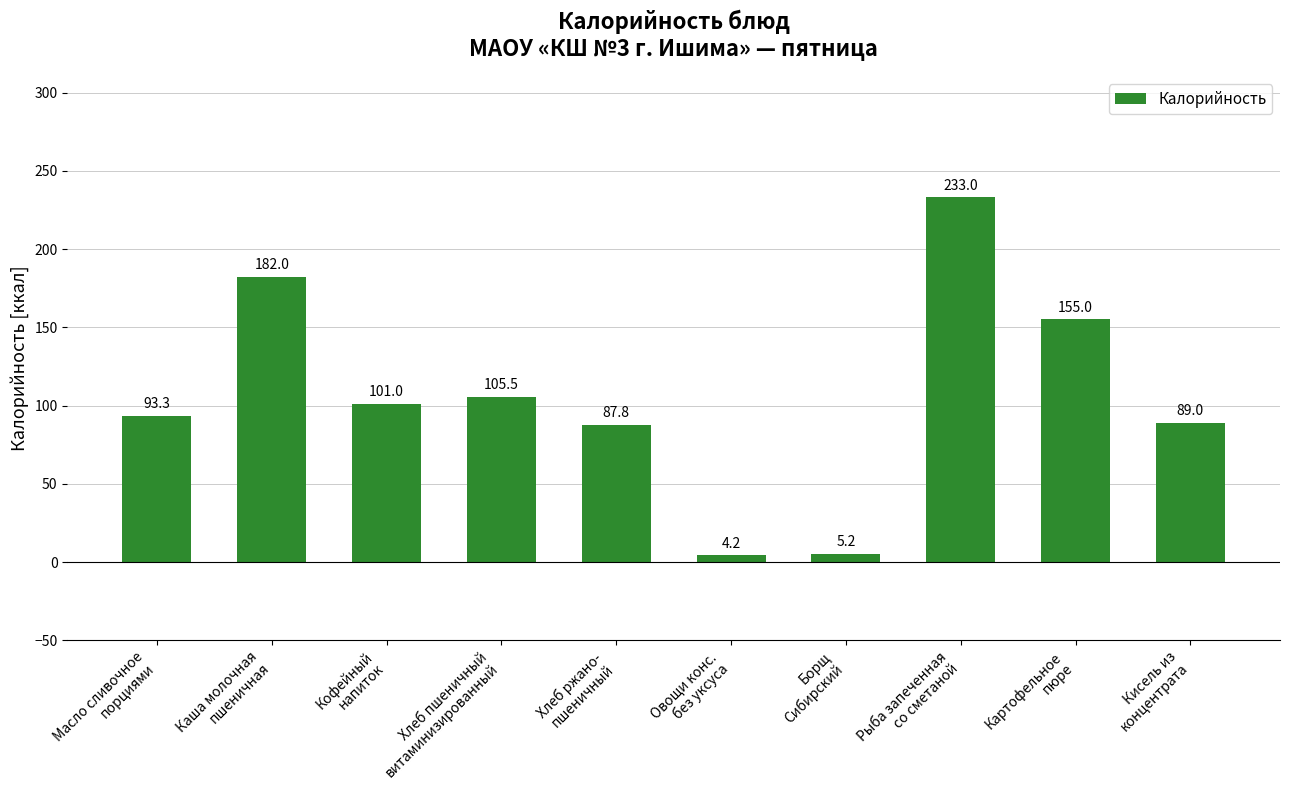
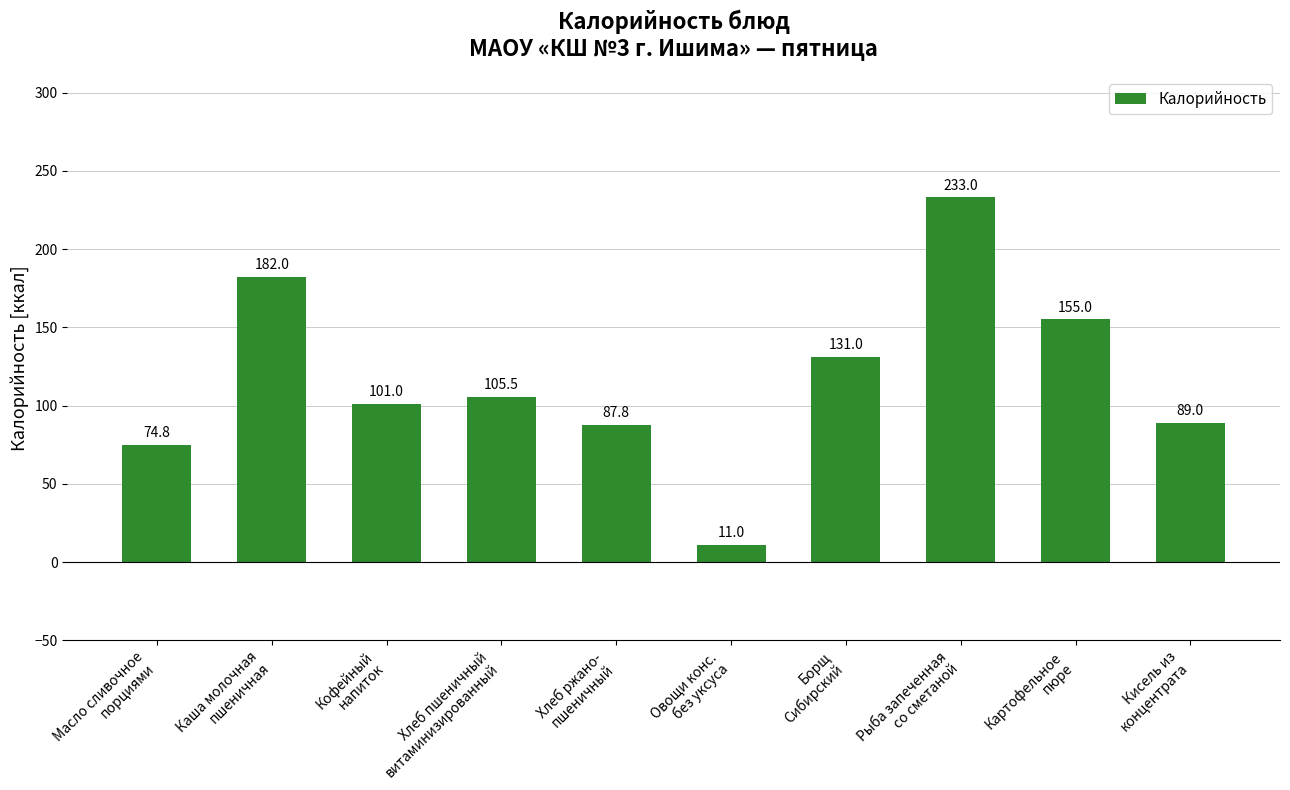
  {
-   "Масло сливочное порциями": 93.3,
+   "Масло сливочное порциями": 74.8,
    "Каша молочная пшеничная": 182.0,
    "Кофейный напиток": 101.0,
    "Хлеб пшеничный витаминизированный": 105.5,
    "Хлеб ржано- пшеничный": 87.8,
-   "Овощи конс. без уксуса": 4.2,
-   "Борщ Сибирский": 5.2,
+   "Овощи конс. без уксуса": 11.0,
+   "Борщ Сибирский": 131.0,
    "Рыба запеченная со сметаной": 233.0,
    "Картофельное пюре": 155.0,
    "Кисель из концентрата": 89.0
  }
